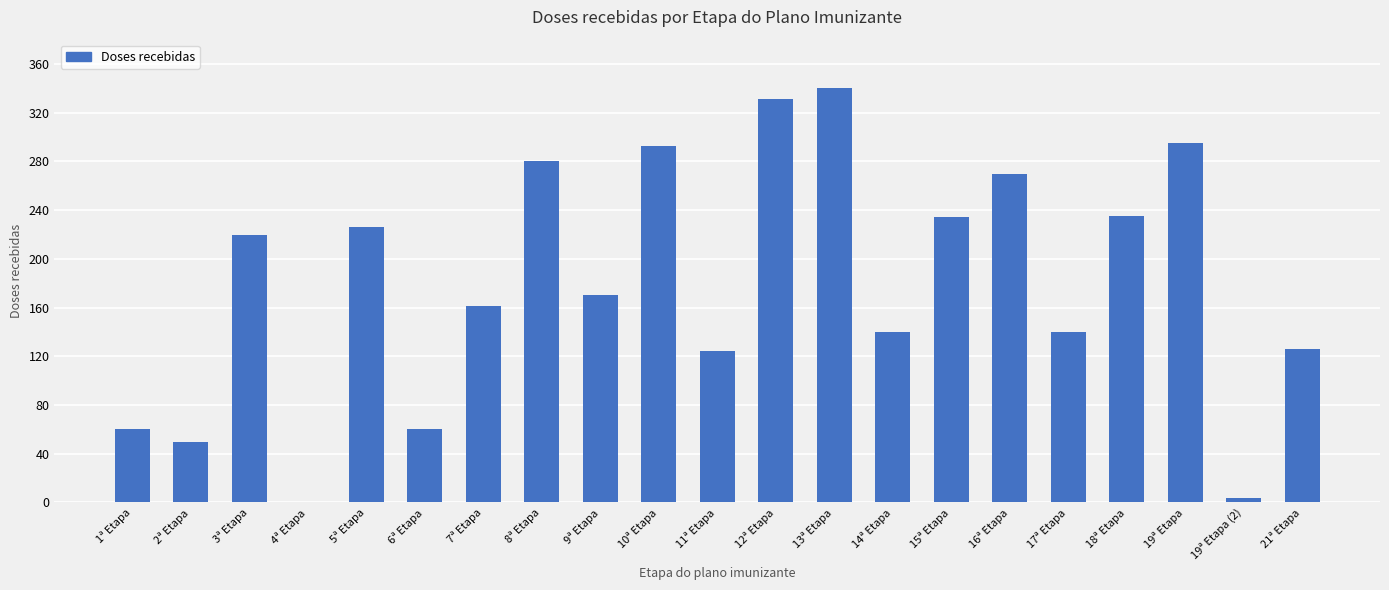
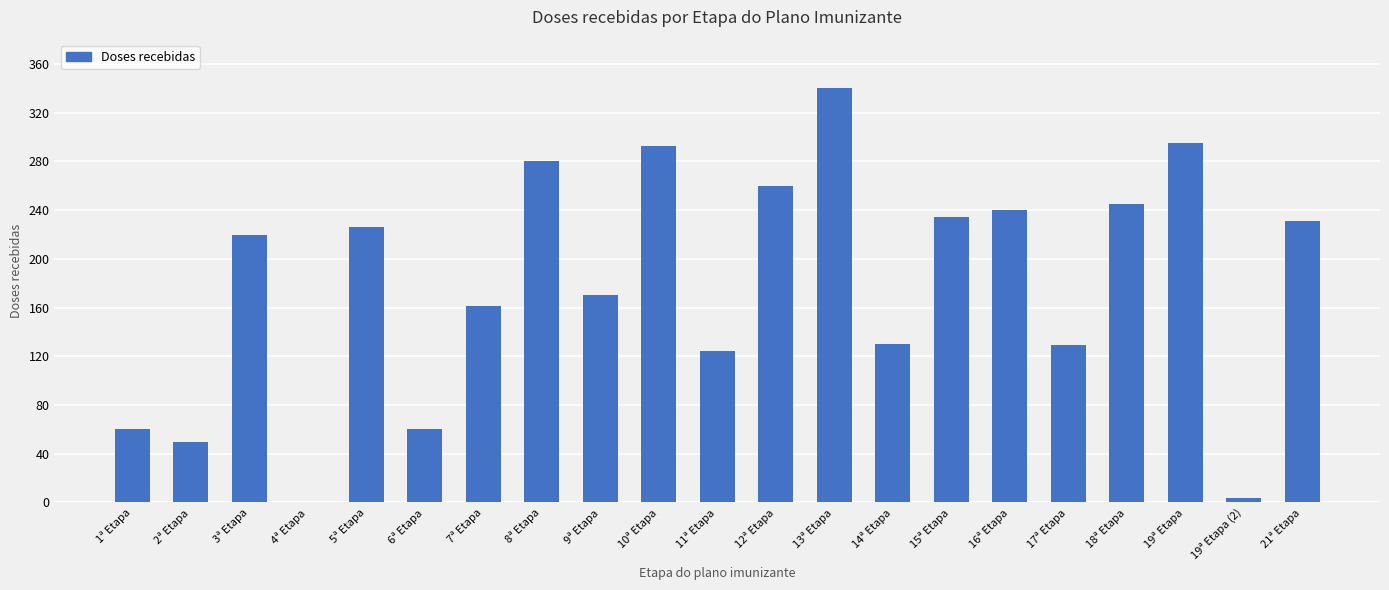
  {
    "1ª Etapa": 60,
    "2ª Etapa": 50,
    "3ª Etapa": 220,
    "4ª Etapa": 0,
    "5ª Etapa": 226,
    "6ª Etapa": 60,
    "7ª Etapa": 161,
    "8ª Etapa": 280,
    "9ª Etapa": 170,
    "10ª Etapa": 293,
    "11ª Etapa": 124,
-   "12ª Etapa": 331,
+   "12ª Etapa": 260,
    "13ª Etapa": 340,
-   "14ª Etapa": 140,
+   "14ª Etapa": 130,
    "15ª Etapa": 234,
-   "16ª Etapa": 270,
-   "17ª Etapa": 140,
-   "18ª Etapa": 235,
+   "16ª Etapa": 240,
+   "17ª Etapa": 129,
+   "18ª Etapa": 245,
    "19ª Etapa": 295,
    "19ª Etapa (2)": 4,
-   "21ª Etapa": 126
+   "21ª Etapa": 231
  }
